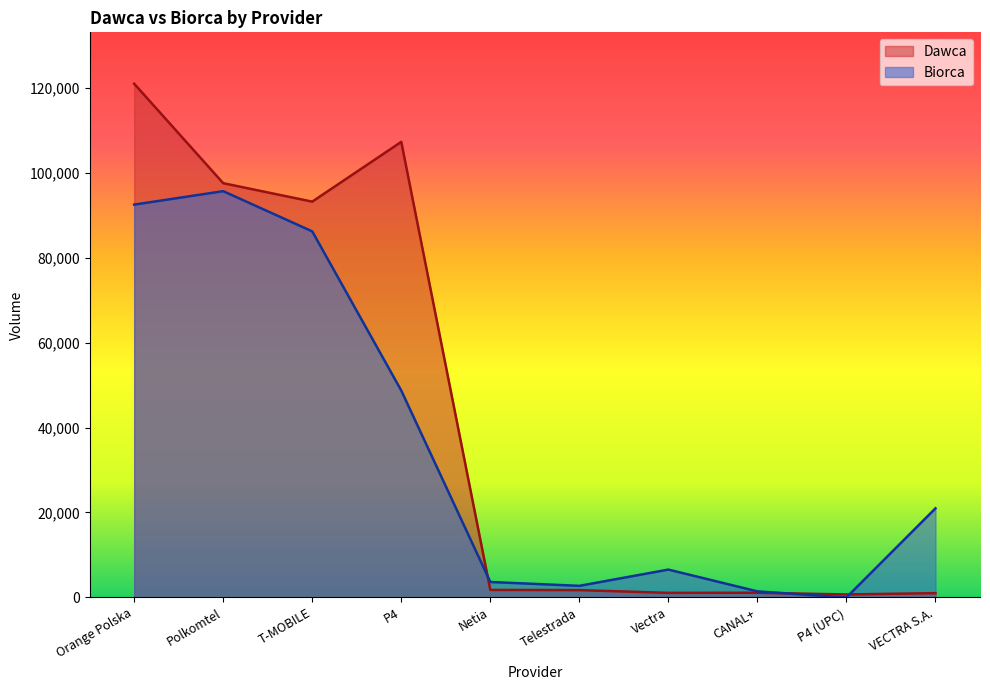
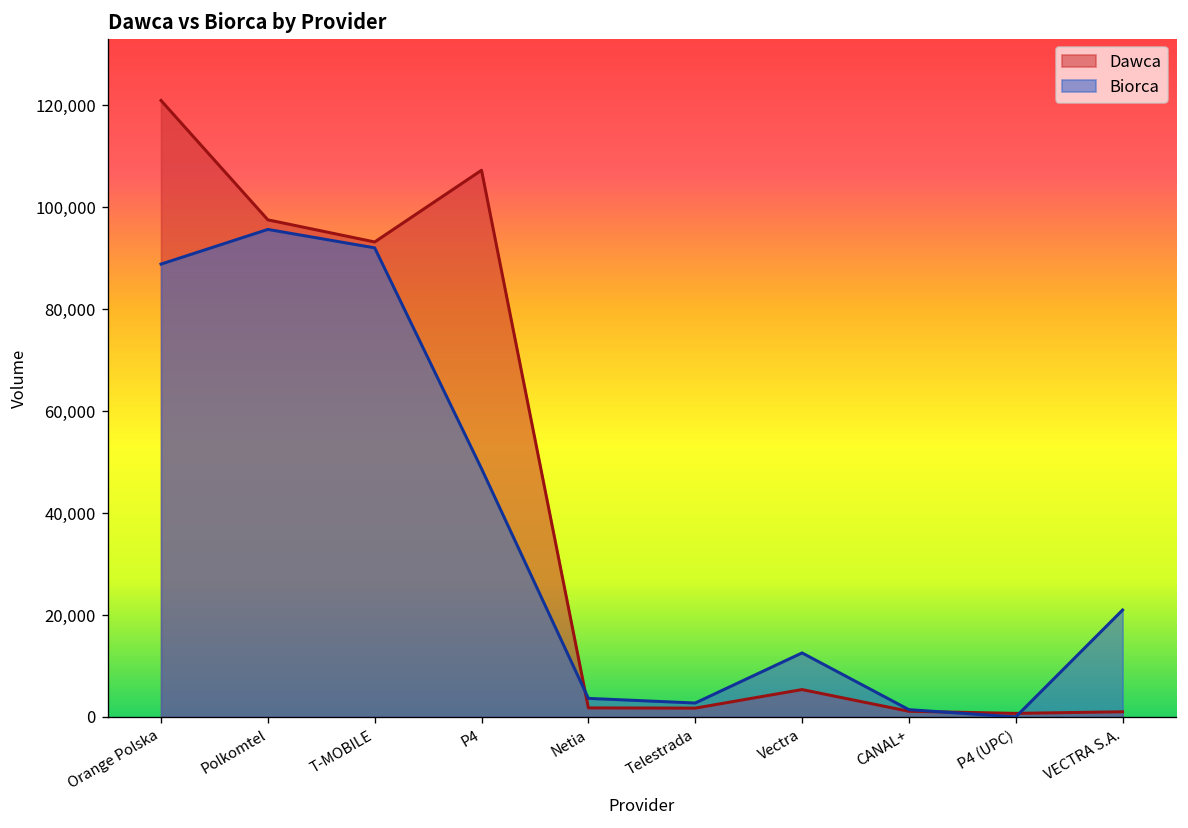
  {
    "Dawca": {
      "Orange Polska": "121,000",
      "Polkomtel": "97,000",
      "T-MOBILE": "93,000",
      "P4": "107,000",
      "Netia": "2,000",
      "Telestrada": "2,000",
-     "Vectra": "1,000",
+     "Vectra": "5,000",
      "P4 (UPC)": "1,000",
      "VECTRA S.A.": "1,000"
    },
    "Biorca": {
-     "Orange Polska": "92,000",
+     "Orange Polska": "89,000",
      "Polkomtel": "96,000",
-     "T-MOBILE": "86,000",
+     "T-MOBILE": "92,000",
      "P4": "49,000",
      "Netia": "4,000",
      "Telestrada": "3,000",
-     "Vectra": "7,000",
+     "Vectra": "13,000",
      "P4 (UPC)": "0",
      "VECTRA S.A.": "21,000"
    }
  }
